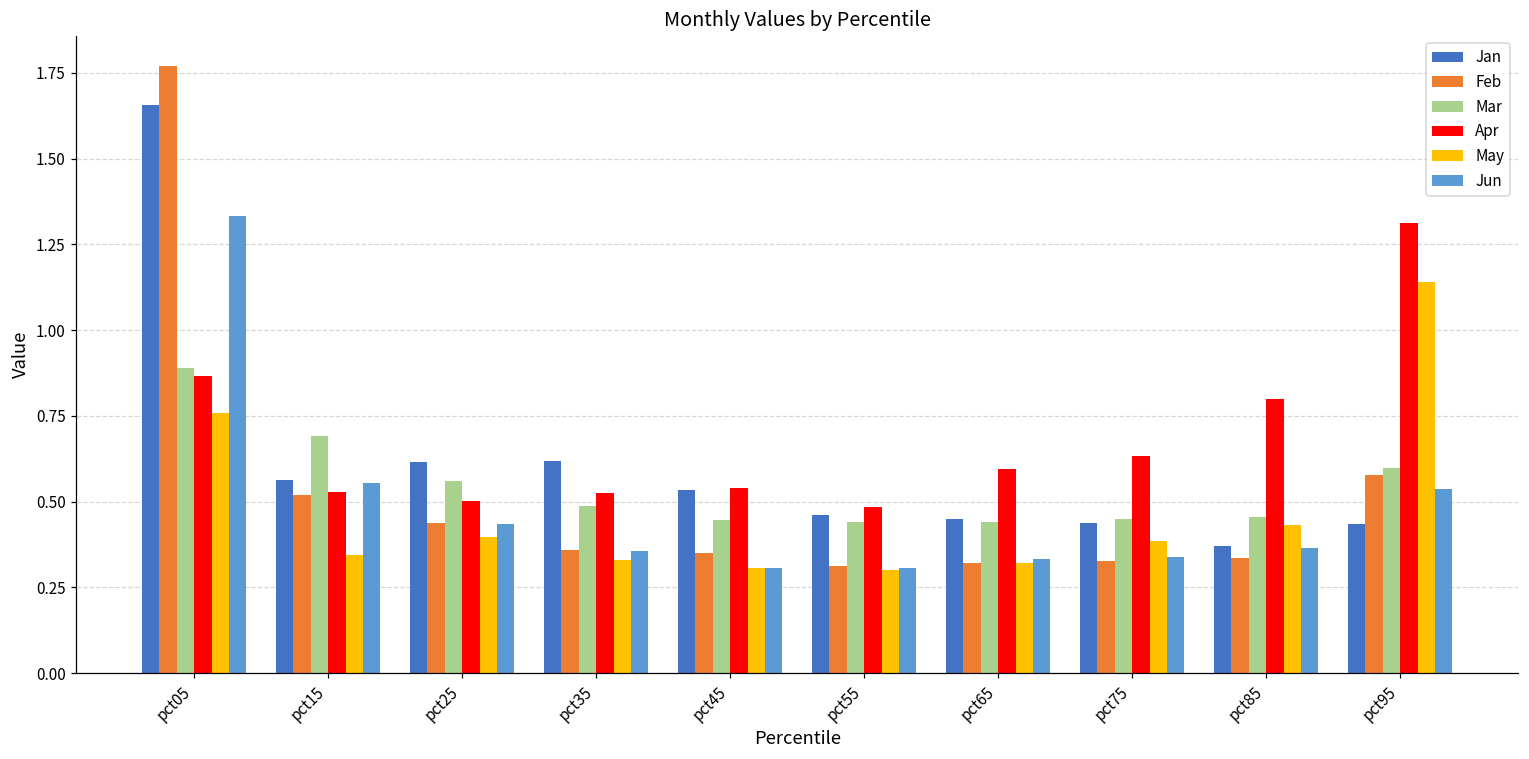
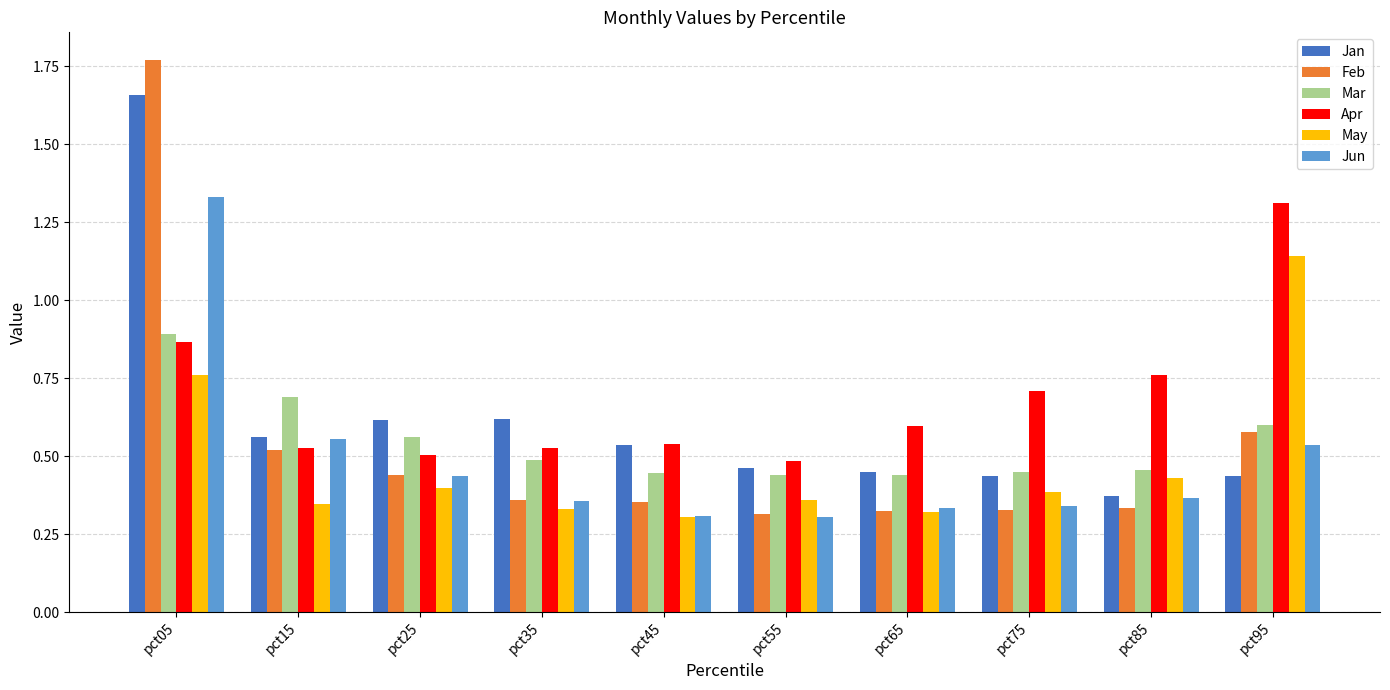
  {
    "Feb": {
      "pct05": 1.77,
      "pct15": 0.52,
      "pct25": 0.44,
      "pct35": 0.36,
      "pct45": 0.35,
      "pct55": 0.31,
      "pct65": 0.32,
      "pct75": 0.33,
      "pct85": 0.33,
      "pct95": 0.58
    },
    "Mar": {
      "pct05": 0.89,
      "pct15": 0.69,
      "pct25": 0.56,
      "pct35": 0.49,
      "pct45": 0.45,
      "pct55": 0.44,
      "pct65": 0.44,
      "pct75": 0.45,
      "pct85": 0.46,
      "pct95": 0.60
    },
    "Apr": {
      "pct05": 0.87,
      "pct15": 0.53,
      "pct25": 0.50,
      "pct35": 0.53,
      "pct45": 0.54,
      "pct55": 0.49,
      "pct65": 0.60,
-     "pct75": 0.63,
-     "pct85": 0.80,
+     "pct75": 0.71,
+     "pct85": 0.76,
      "pct95": 1.31
    },
    "May": {
      "pct05": 0.76,
      "pct15": 0.35,
      "pct25": 0.40,
      "pct35": 0.33,
      "pct45": 0.31,
-     "pct55": 0.30,
+     "pct55": 0.36,
      "pct65": 0.32,
      "pct75": 0.38,
      "pct85": 0.43,
      "pct95": 1.14
    }
  }
